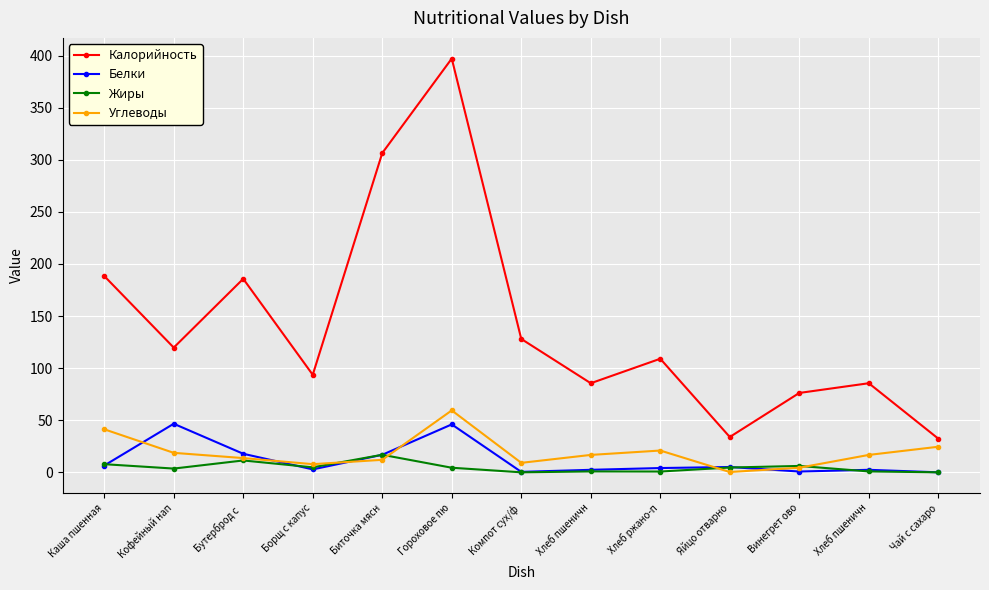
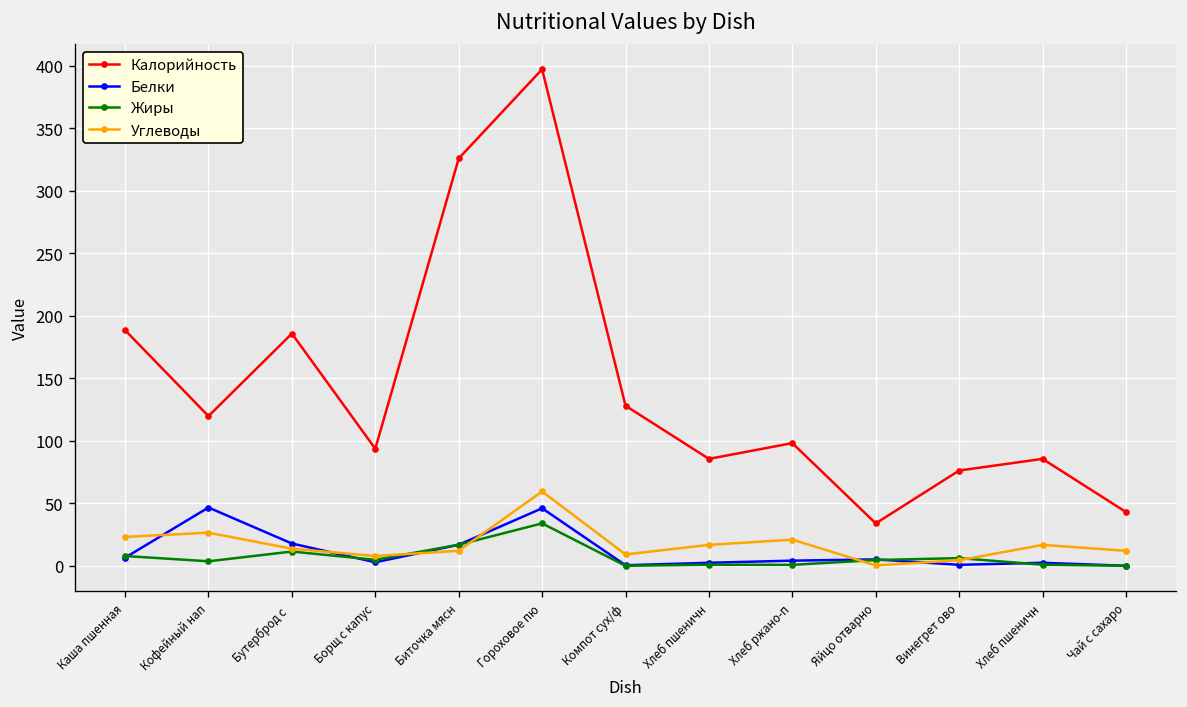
  {
    "Калорийность": {
      "Каша пшенная": 188,
      "Кофейный нап": 120,
      "Бутерброд с": 186,
      "Борщ с капус": 94,
-     "Биточка мясн": 306,
+     "Биточка мясн": 326,
      "Гороховое пю": 397,
      "Компот сух/ф": 128,
-     "Хлеб ржано-п": 109,
+     "Хлеб ржано-п": 98,
      "Яйцо отварно": 34,
      "Винегрет ово": 76,
-     "Чай с сахаро": 32
+     "Чай с сахаро": 43
    },
    "Белки": {
      "Кофейный нап": 47,
      "Бутерброд с": 18,
      "Гороховое пю": 46,
      "Хлеб ржано-п": 4,
      "Винегрет ово": 1
    },
    "Жиры": {
      "Кофейный нап": 4,
-     "Гороховое пю": 4,
+     "Гороховое пю": 34,
      "Хлеб ржано-п": 1
    },
    "Углеводы": {
-     "Каша пшенная": 41,
-     "Кофейный нап": 19,
+     "Каша пшенная": 23,
+     "Кофейный нап": 26,
      "Борщ с капус": 8,
      "Биточка мясн": 12,
      "Гороховое пю": 59,
      "Компот сух/ф": 9,
      "Хлеб ржано-п": 21,
      "Яйцо отварно": 0,
-     "Чай с сахаро": 25
+     "Чай с сахаро": 12
    }
  }
